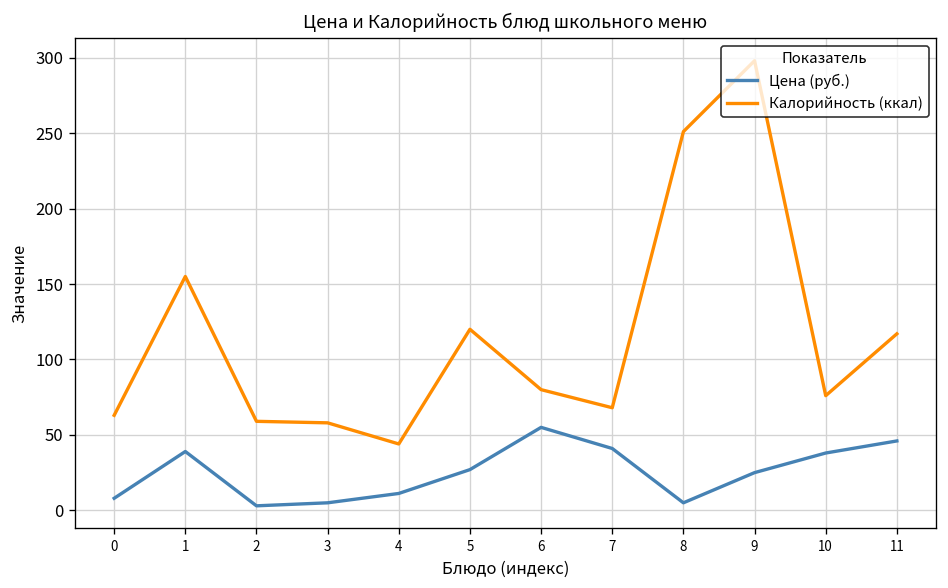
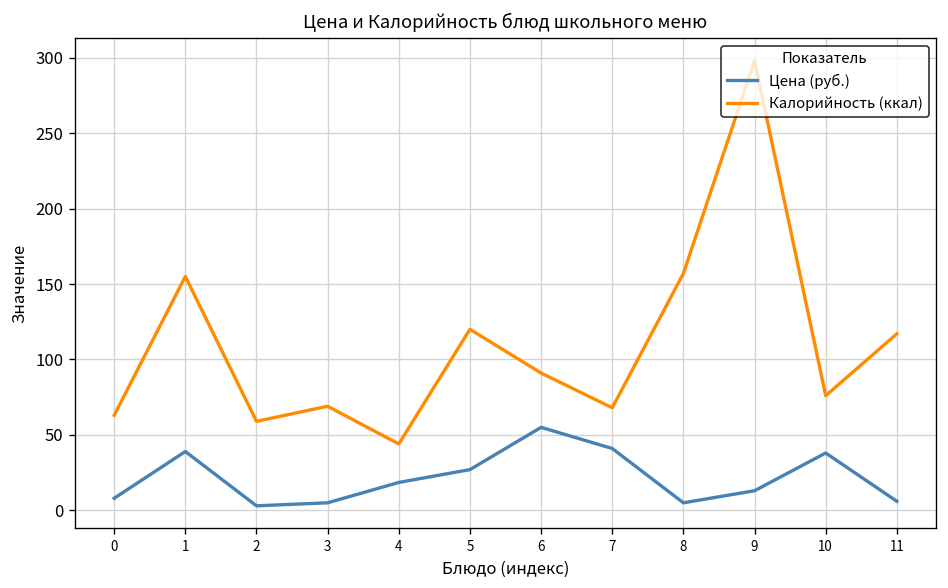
  {
    "Цена (руб.)": {
      "0": 8,
      "1": 39,
      "2": 3,
      "3": 5,
-     "4": 11,
+     "4": 19,
      "5": 27,
      "6": 55,
      "7": 41,
      "8": 5,
-     "9": 25,
+     "9": 13,
      "10": 38,
-     "11": 46
+     "11": 6
    },
    "Калорийность (ккал)": {
      "0": 63,
      "1": 155,
      "2": 59,
-     "3": 58,
+     "3": 69,
      "4": 44,
      "5": 120,
-     "6": 80,
+     "6": 91,
      "7": 68,
-     "8": 251,
+     "8": 157,
      "10": 76,
      "11": 117
    }
  }
